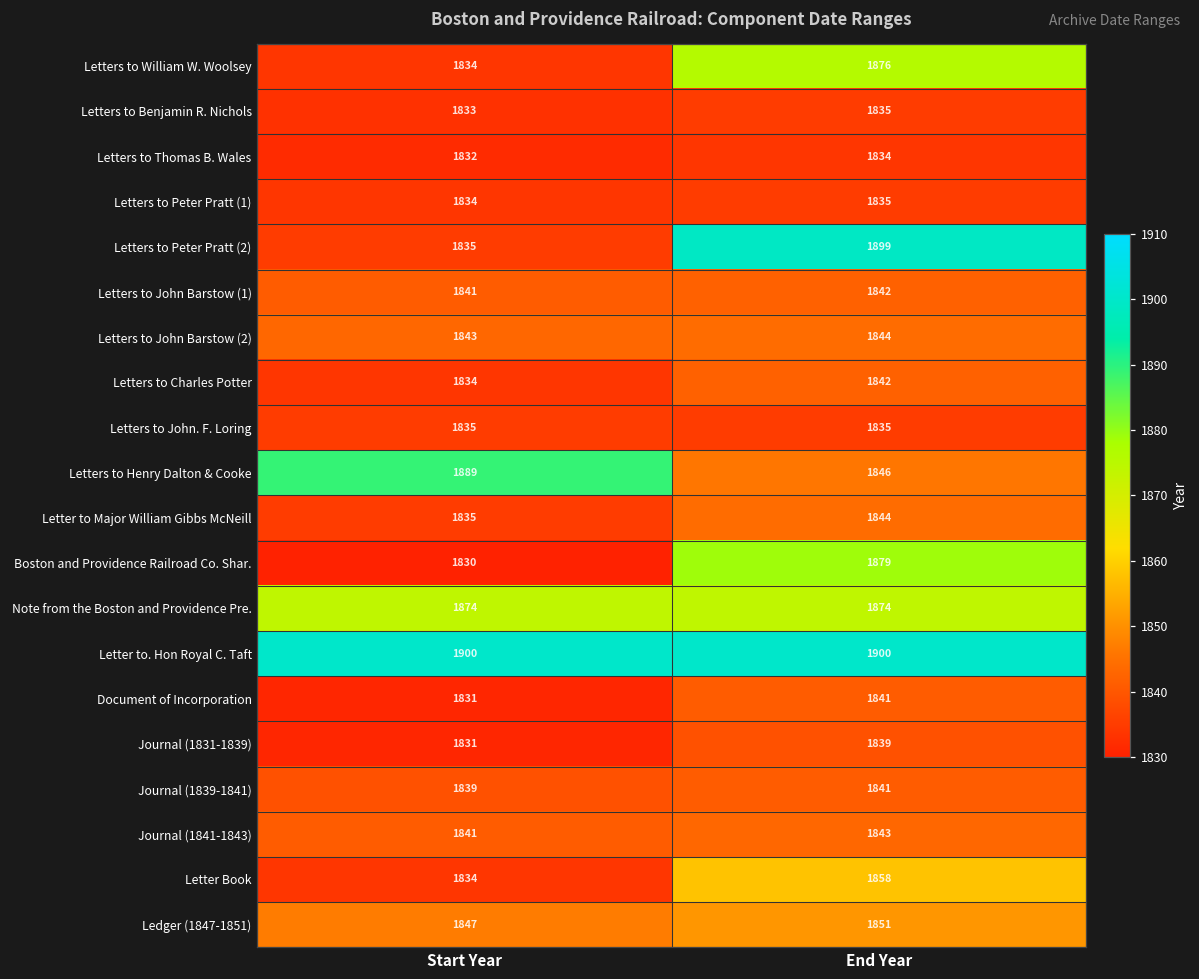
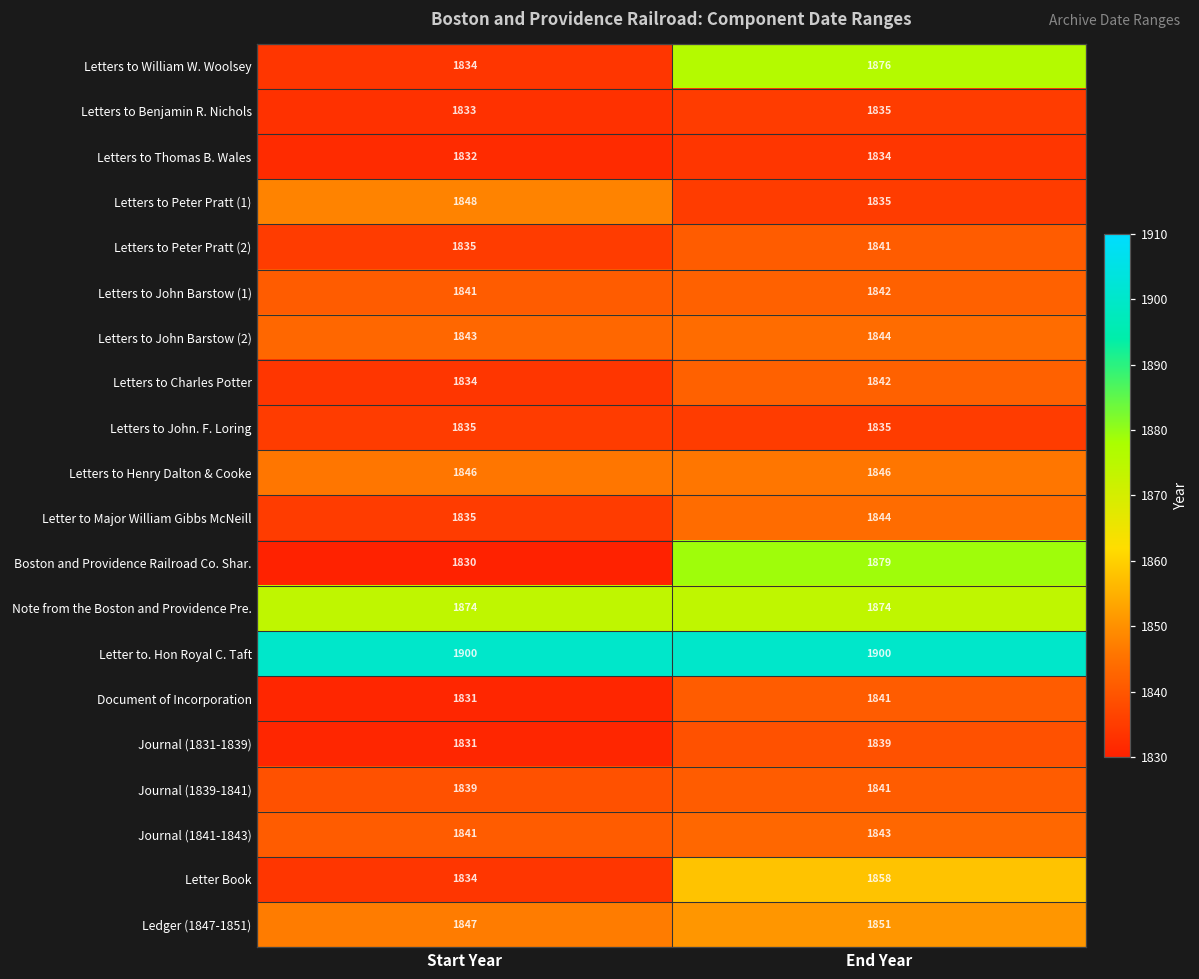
  {
    "Letters to William W. Woolsey": {
      "Start Year": 1834,
      "End Year": 1876
    },
    "Letters to Benjamin R. Nichols": {
      "Start Year": 1833,
      "End Year": 1835
    },
    "Letters to Thomas B. Wales": {
      "Start Year": 1832,
      "End Year": 1834
    },
    "Letters to Peter Pratt (1)": {
-     "Start Year": 1834,
+     "Start Year": 1848,
      "End Year": 1835
    },
    "Letters to Peter Pratt (2)": {
      "Start Year": 1835,
-     "End Year": 1899
+     "End Year": 1841
    },
    "Letters to John Barstow (1)": {
      "Start Year": 1841,
      "End Year": 1842
    },
    "Letters to John Barstow (2)": {
      "Start Year": 1843,
      "End Year": 1844
    },
    "Letters to Charles Potter": {
      "Start Year": 1834,
      "End Year": 1842
    },
    "Letters to John. F. Loring": {
      "Start Year": 1835,
      "End Year": 1835
    },
    "Letters to Henry Dalton & Cooke": {
-     "Start Year": 1889,
+     "Start Year": 1846,
      "End Year": 1846
    },
    "Letter to Major William Gibbs McNeill": {
      "Start Year": 1835,
      "End Year": 1844
    },
    "Boston and Providence Railroad Co. Shar.": {
      "Start Year": 1830,
      "End Year": 1879
    },
    "Note from the Boston and Providence Pre.": {
      "Start Year": 1874,
      "End Year": 1874
    },
    "Letter to. Hon Royal C. Taft": {
      "Start Year": 1900,
      "End Year": 1900
    },
    "Document of Incorporation": {
      "Start Year": 1831,
      "End Year": 1841
    },
    "Journal (1831-1839)": {
      "Start Year": 1831,
      "End Year": 1839
    },
    "Journal (1839-1841)": {
      "Start Year": 1839,
      "End Year": 1841
    },
    "Journal (1841-1843)": {
      "Start Year": 1841,
      "End Year": 1843
    },
    "Letter Book": {
      "Start Year": 1834,
      "End Year": 1858
    },
    "Ledger (1847-1851)": {
      "Start Year": 1847,
      "End Year": 1851
    }
  }
